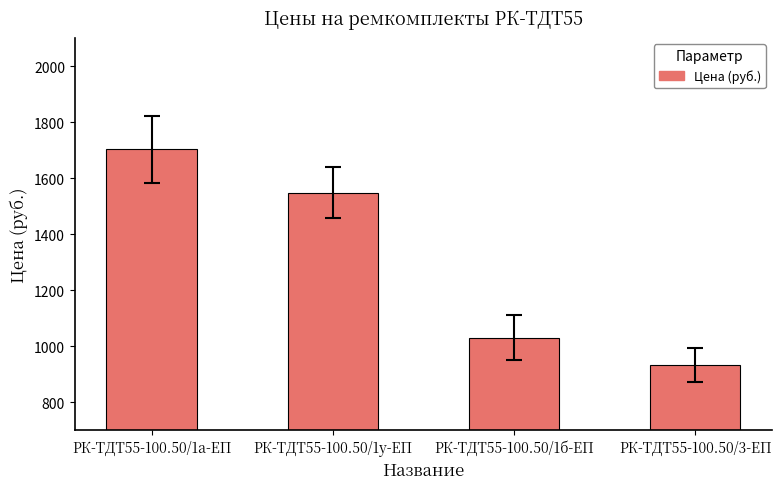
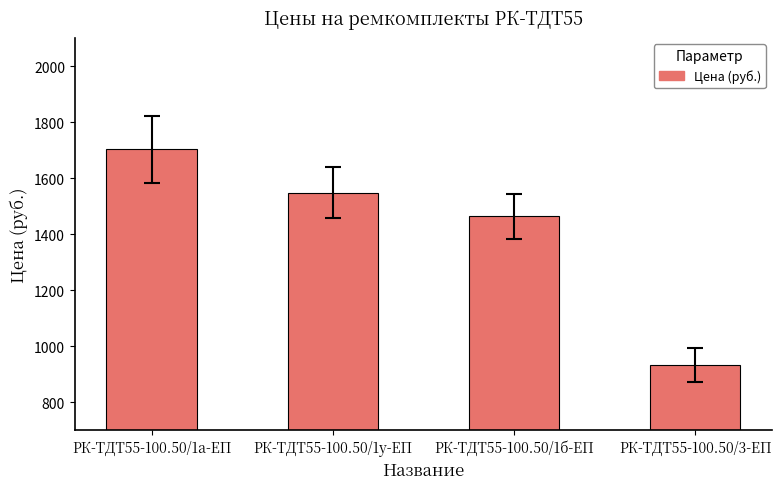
  {
    "Цена (руб.)": {
      "РК-ТДТ55-100.50/1а-ЕП": 1700,
      "РК-ТДТ55-100.50/1у-ЕП": 1550,
-     "РК-ТДТ55-100.50/1б-ЕП": 1030,
+     "РК-ТДТ55-100.50/1б-ЕП": 1460,
      "РК-ТДТ55-100.50/3-ЕП": 930
    }
  }
